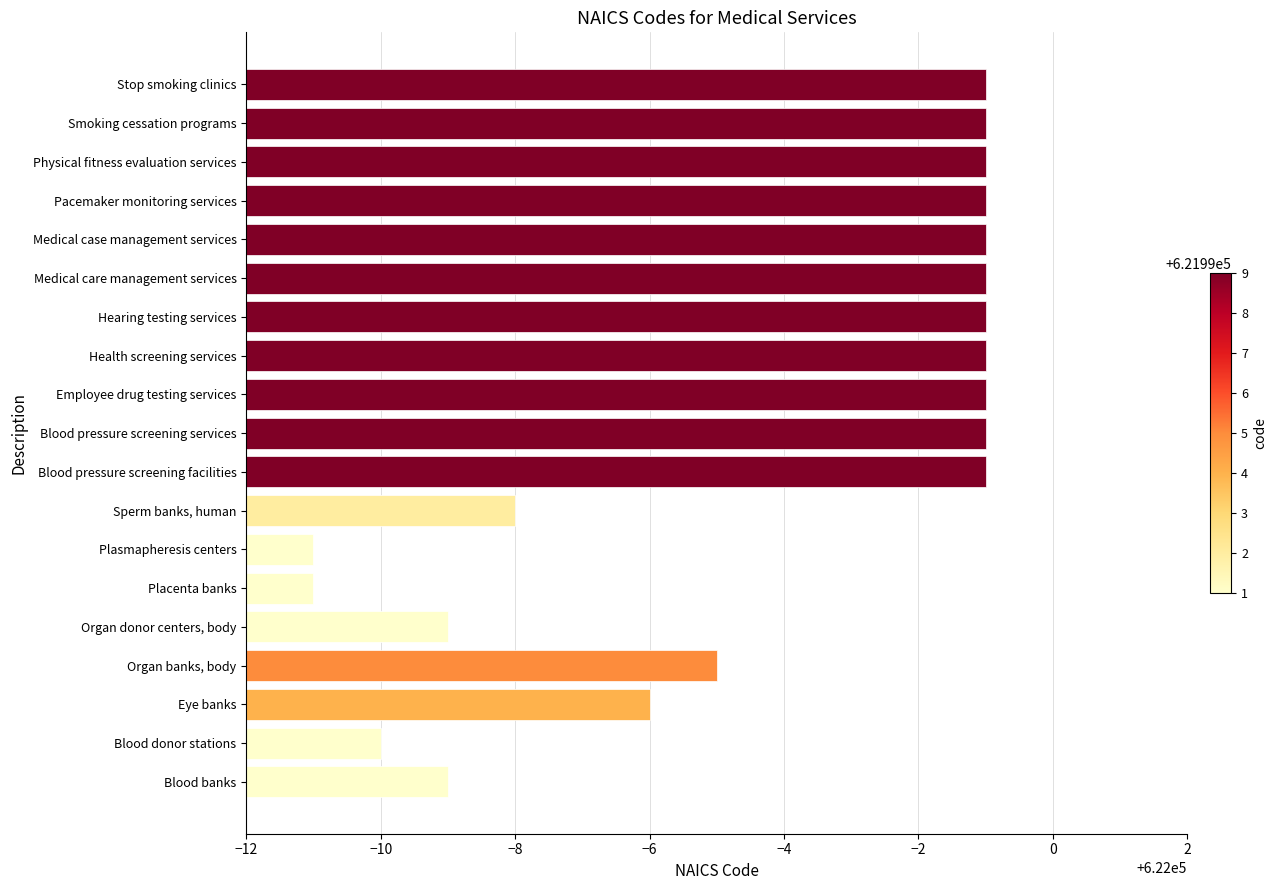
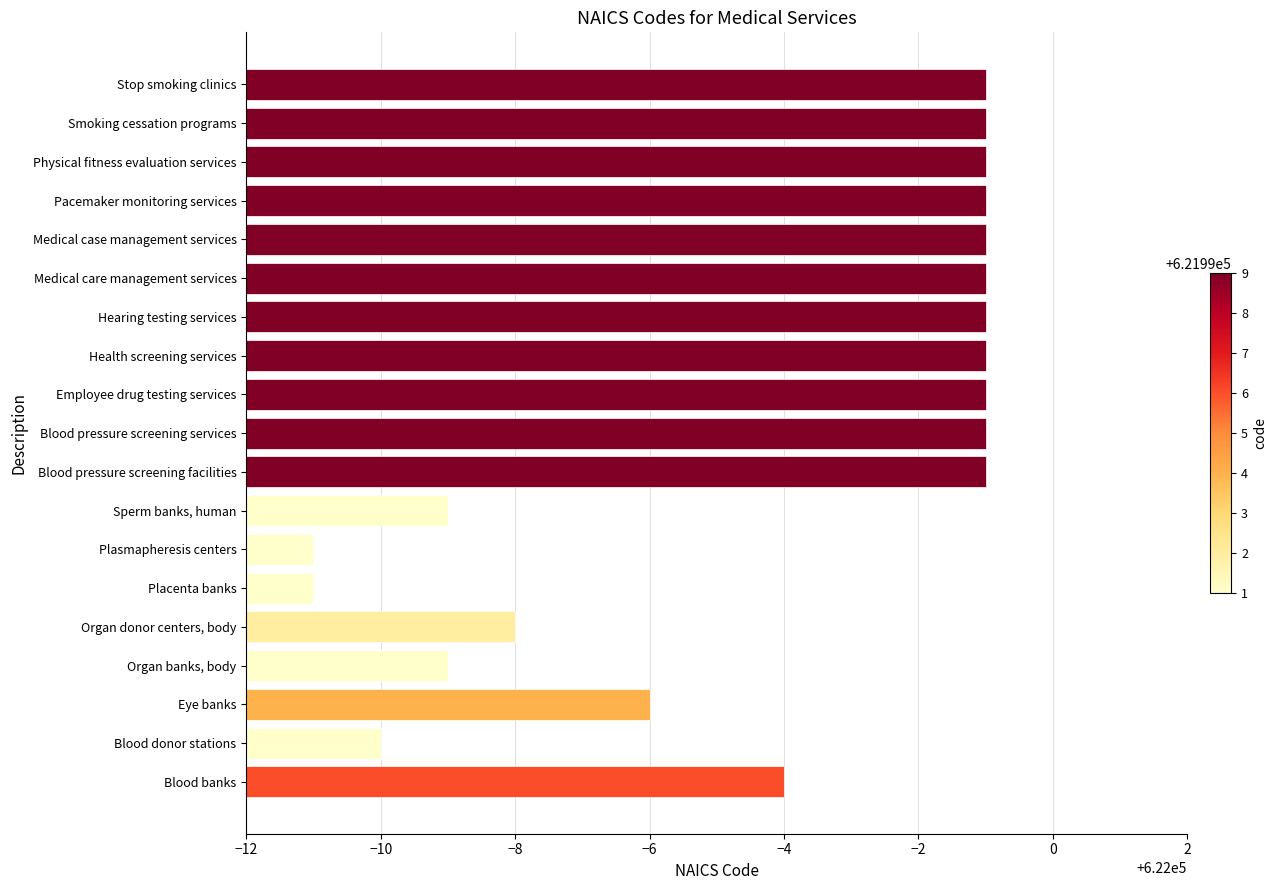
  {
    "Stop smoking clinics": 621999,
    "Smoking cessation programs": 621999,
    "Physical fitness evaluation services": 621999,
    "Pacemaker monitoring services": 621999,
    "Medical case management services": 621999,
    "Medical care management services": 621999,
    "Hearing testing services": 621999,
    "Health screening services": 621999,
    "Employee drug testing services": 621999,
    "Blood pressure screening services": 621999,
    "Blood pressure screening facilities": 621999,
-   "Sperm banks, human": 621992,
+   "Sperm banks, human": 621991,
    "Plasmapheresis centers": 621989,
    "Placenta banks": 621989,
-   "Organ donor centers, body": 621991,
-   "Organ banks, body": 621995,
+   "Organ donor centers, body": 621992,
+   "Organ banks, body": 621991,
    "Eye banks": 621994,
    "Blood donor stations": 621990,
-   "Blood banks": 621991
+   "Blood banks": 621996
  }
